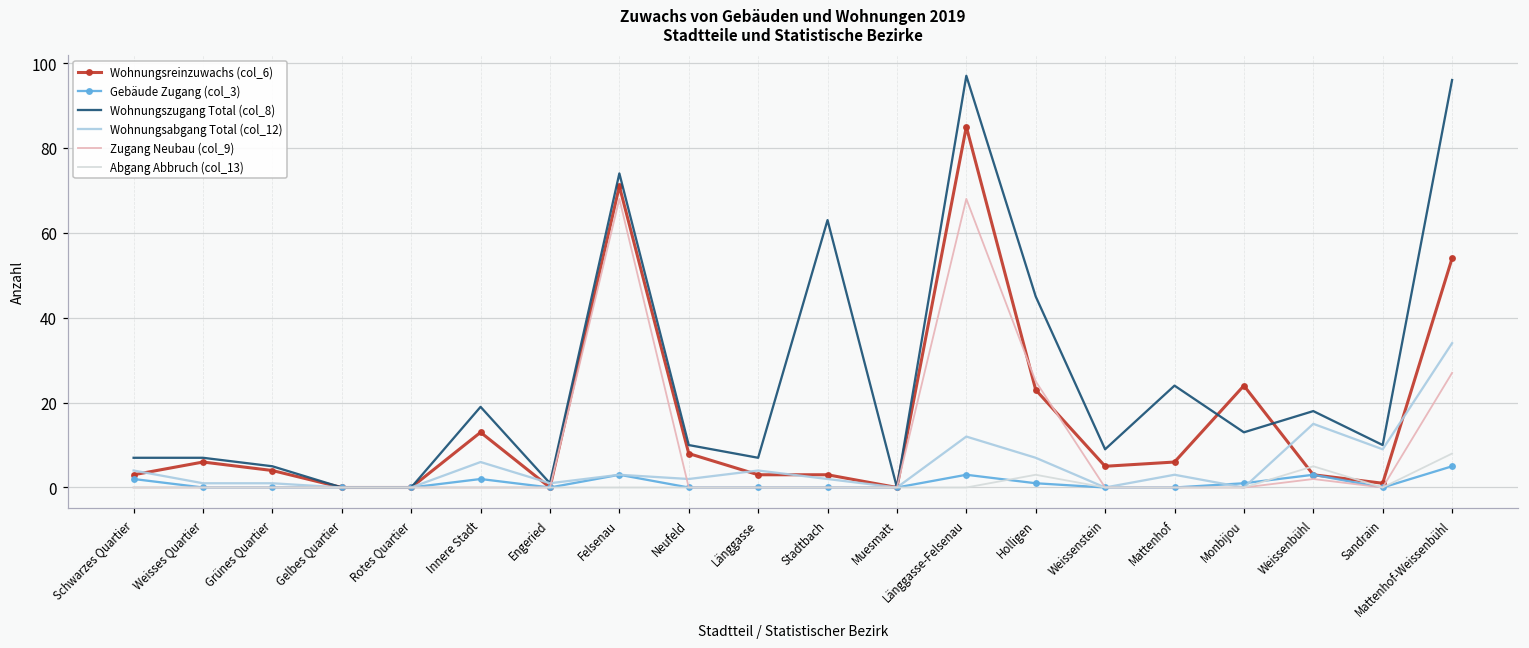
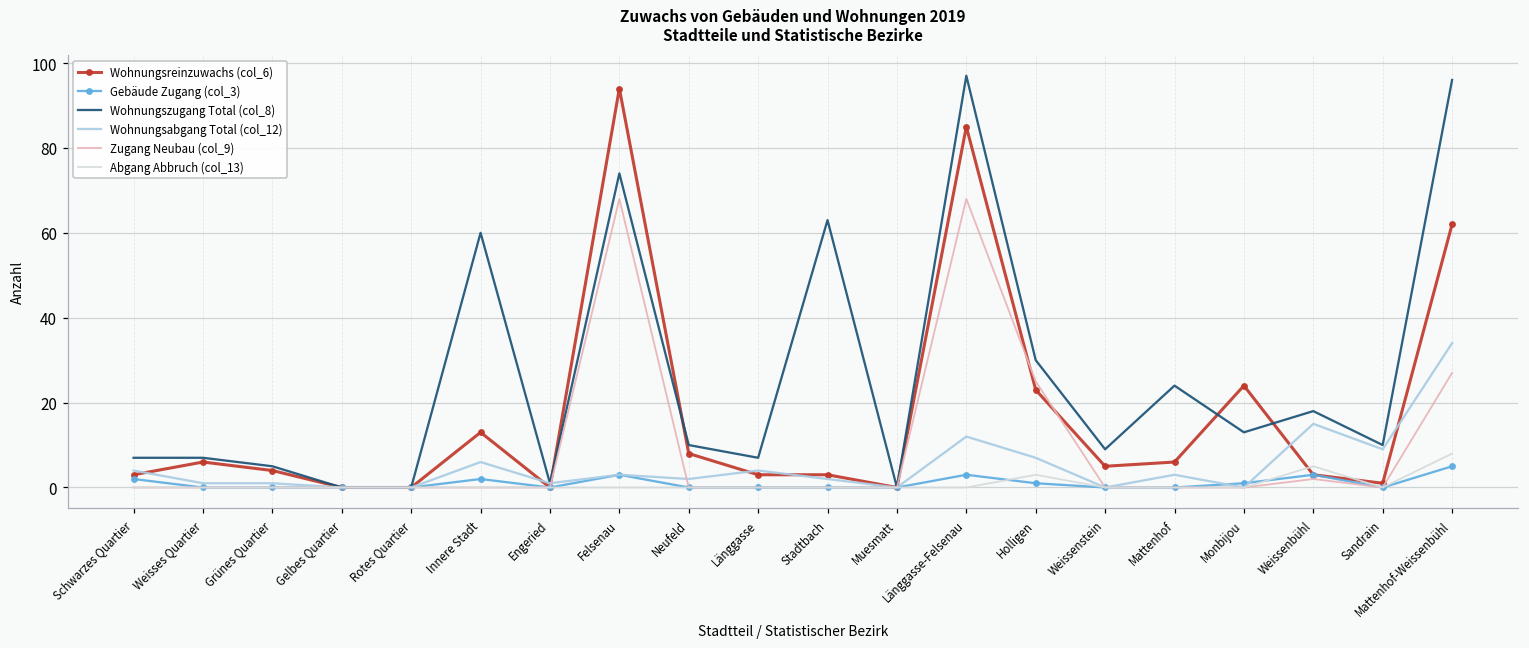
  {
    "Wohnungsreinzuwachs (col_6)": {
      "Schwarzes Quartier": 3,
      "Weisses Quartier": 6,
      "Grünes Quartier": 4,
      "Innere Stadt": 13,
-     "Felsenau": 71,
+     "Felsenau": 94,
      "Neufeld": 8,
      "Länggasse": 3,
      "Stadtbach": 3,
      "Länggasse-Felsenau": 85,
      "Holligen": 23,
      "Weissenstein": 5,
      "Mattenhof": 6,
      "Monbijou": 24,
      "Sandrain": 1,
-     "Mattenhof-Weissenbühl": 54
+     "Mattenhof-Weissenbühl": 62
    },
    "Gebäude Zugang (col_3)": {
      "Schwarzes Quartier": 2,
      "Innere Stadt": 2,
      "Länggasse-Felsenau": 3,
      "Holligen": 1,
      "Monbijou": 1,
      "Mattenhof-Weissenbühl": 5
    },
    "Wohnungszugang Total (col_8)": {
      "Schwarzes Quartier": 7,
      "Weisses Quartier": 7,
      "Grünes Quartier": 5,
-     "Innere Stadt": 19,
+     "Innere Stadt": 60,
      "Felsenau": 74,
      "Neufeld": 10,
      "Länggasse": 7,
      "Stadtbach": 63,
      "Länggasse-Felsenau": 97,
-     "Holligen": 45,
+     "Holligen": 30,
      "Weissenstein": 9,
      "Mattenhof": 24,
      "Monbijou": 13,
      "Weissenbühl": 18,
      "Sandrain": 10,
      "Mattenhof-Weissenbühl": 96
    }
  }
